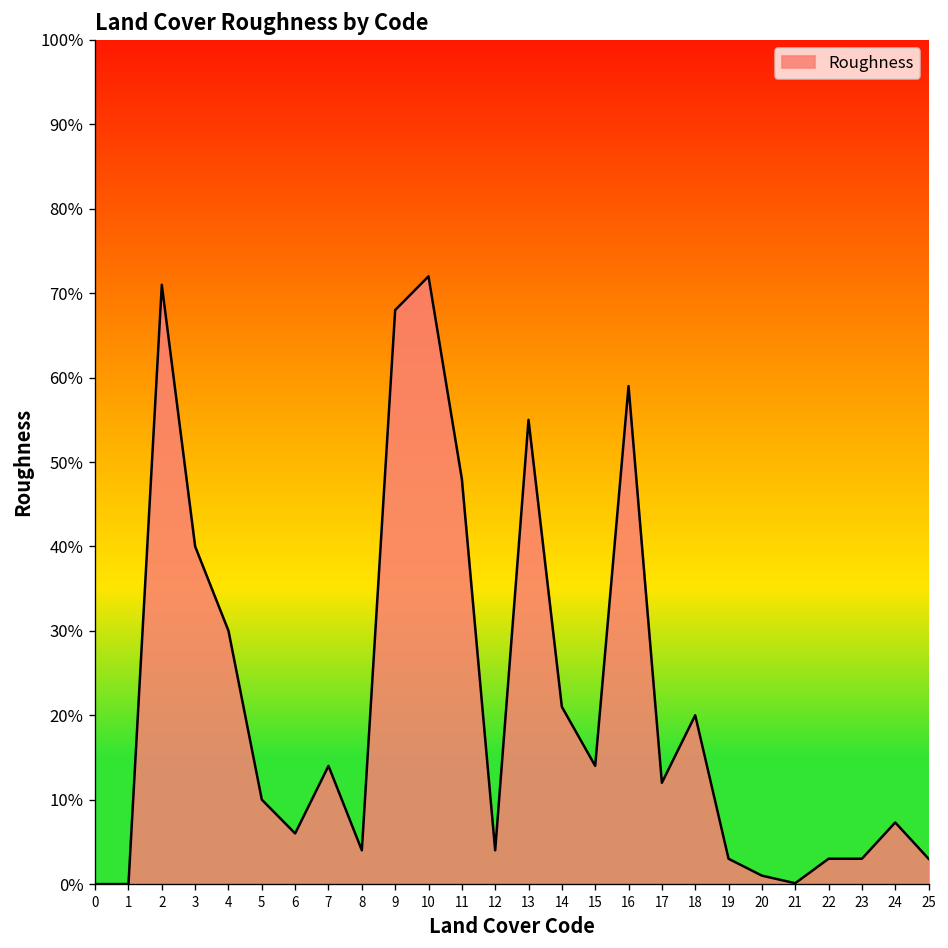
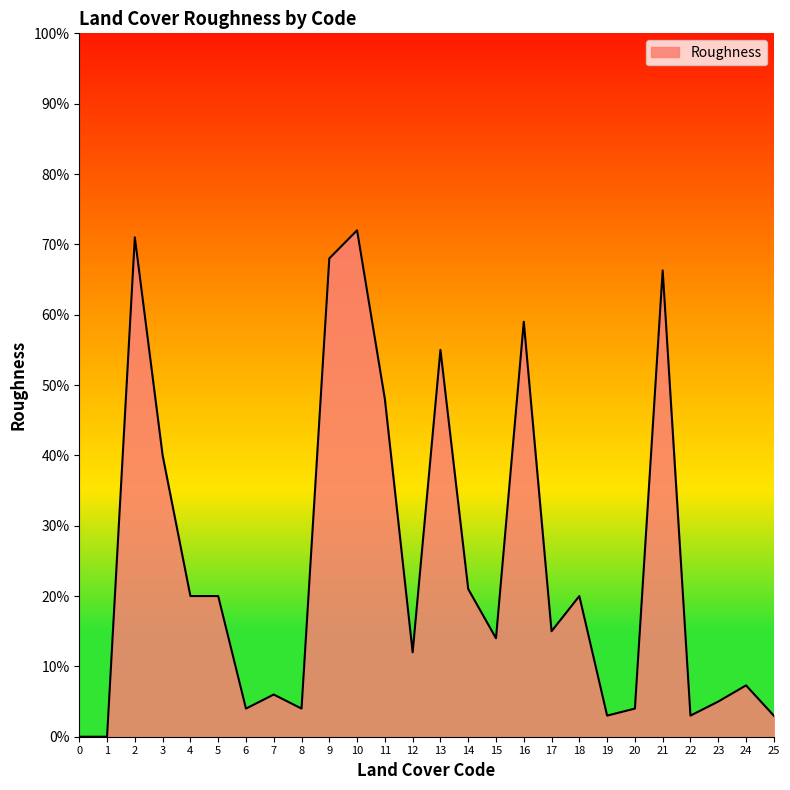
  {
    "0": "0%",
    "1": "0%",
    "2": "71%",
    "3": "40%",
-   "4": "30%",
-   "5": "10%",
-   "6": "6%",
-   "7": "14%",
+   "4": "20%",
+   "5": "20%",
+   "6": "4%",
+   "7": "6%",
    "8": "4%",
    "9": "68%",
    "10": "72%",
    "11": "48%",
-   "12": "4%",
+   "12": "12%",
    "13": "55%",
    "14": "21%",
    "15": "14%",
    "16": "59%",
-   "17": "12%",
+   "17": "15%",
    "18": "20%",
    "19": "3%",
-   "20": "1%",
-   "21": "0%",
+   "20": "4%",
+   "21": "66%",
    "22": "3%",
-   "23": "3%",
+   "23": "5%",
    "24": "7%",
    "25": "3%"
  }
